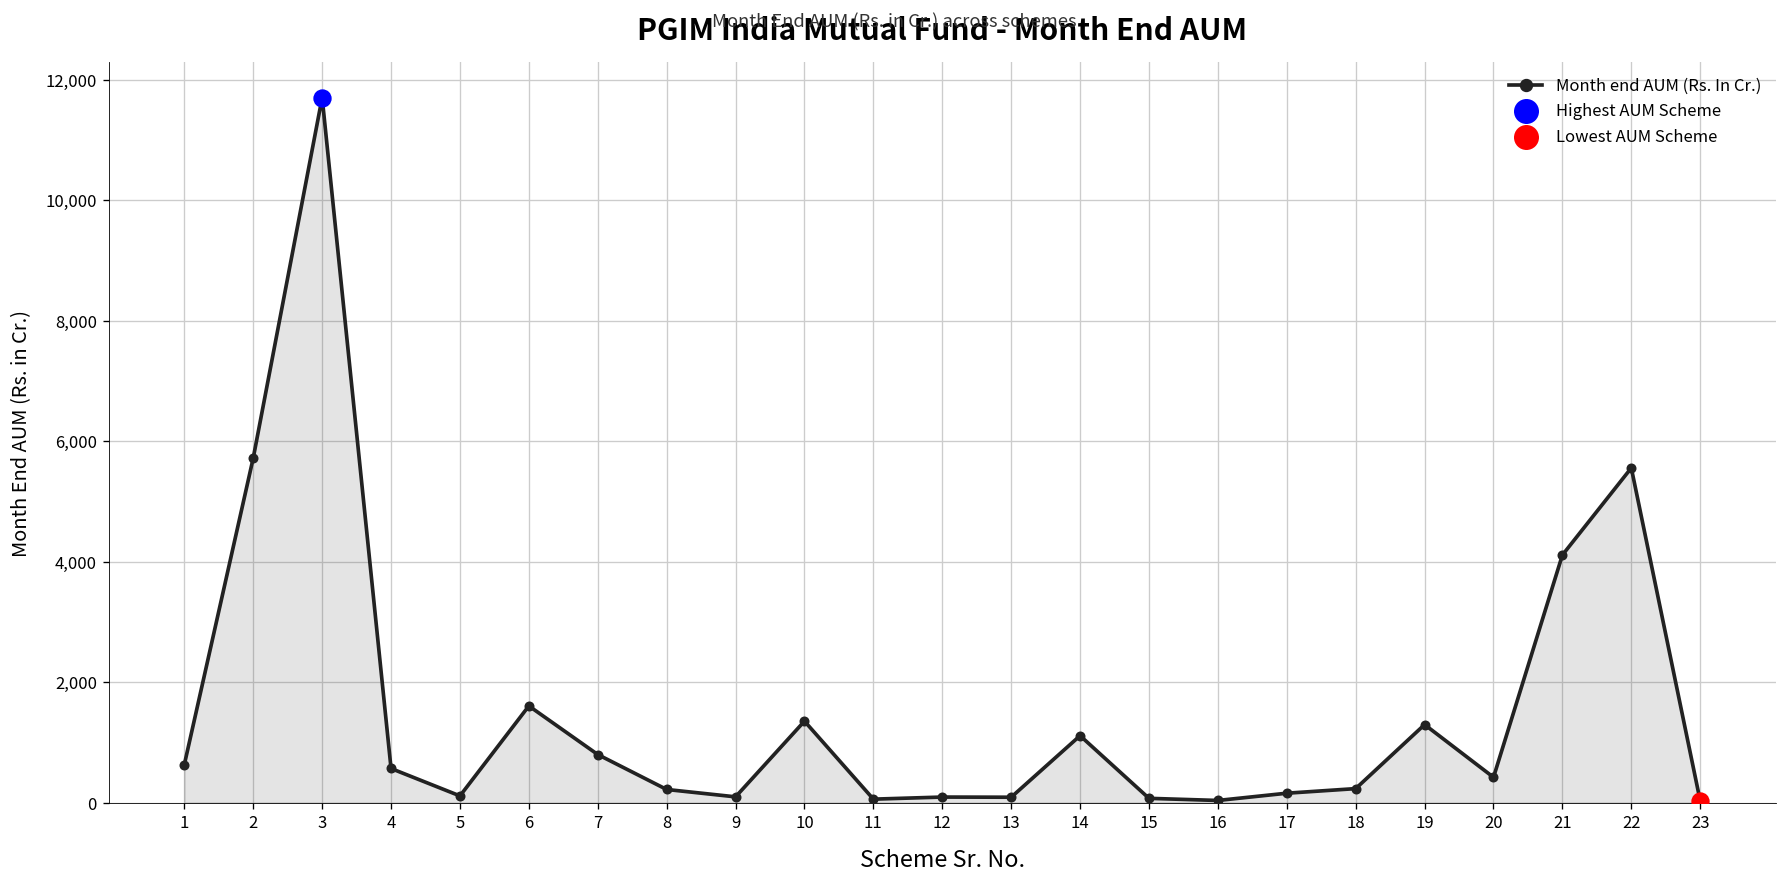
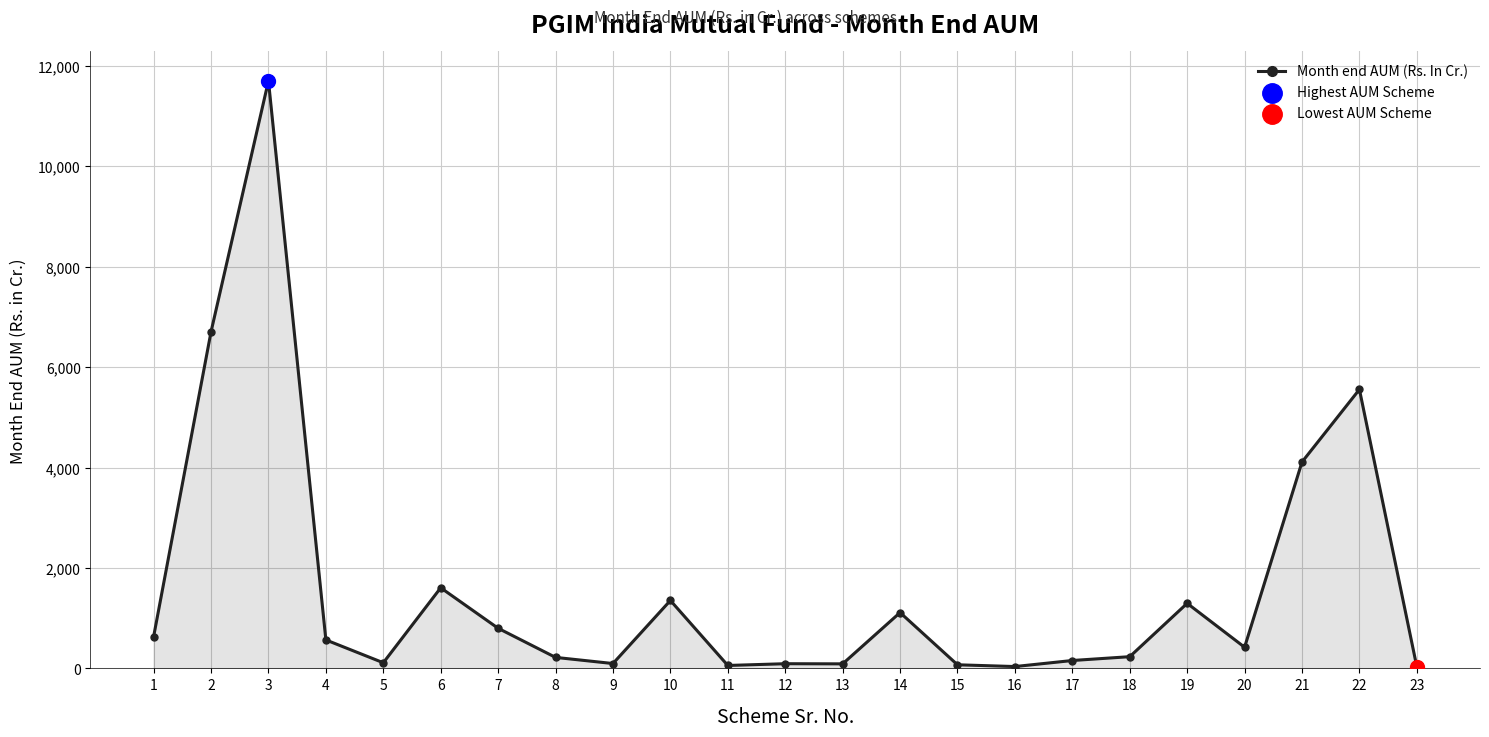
  {
    "Month end AUM (Rs. In Cr.)": {
      "1": "600",
-     "2": "5,700",
+     "2": "6,700",
      "4": "600",
      "5": "100",
      "6": "1,600",
      "7": "800",
      "8": "200",
      "9": "100",
      "10": "1,400",
      "11": "100",
      "12": "100",
      "13": "100",
      "14": "1,100",
      "15": "100",
      "16": "0",
      "17": "200",
      "18": "200",
      "19": "1,300",
      "20": "400",
      "21": "4,100",
      "22": "5,600"
    }
  }
